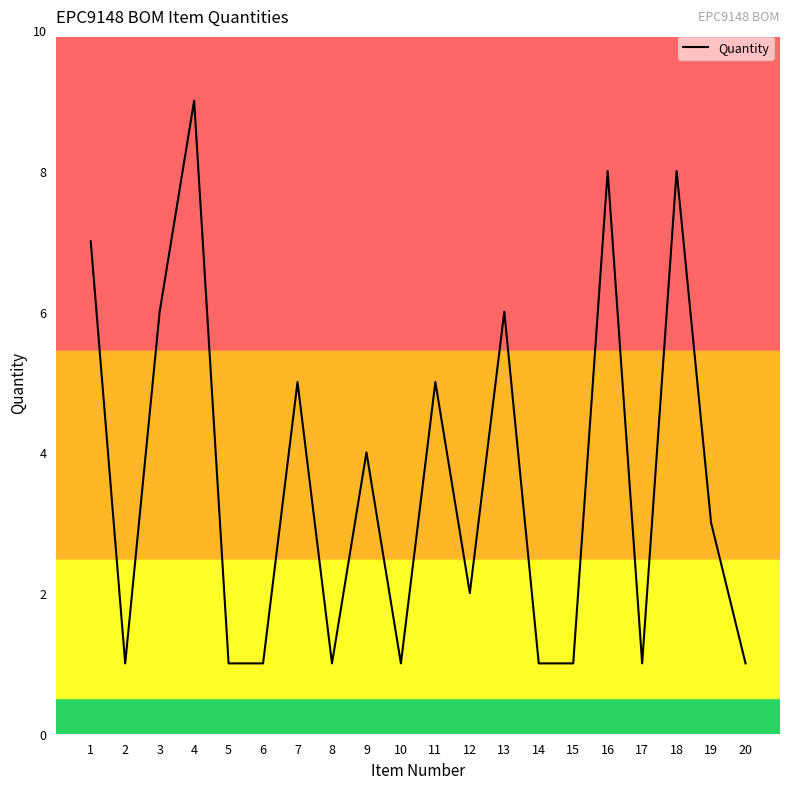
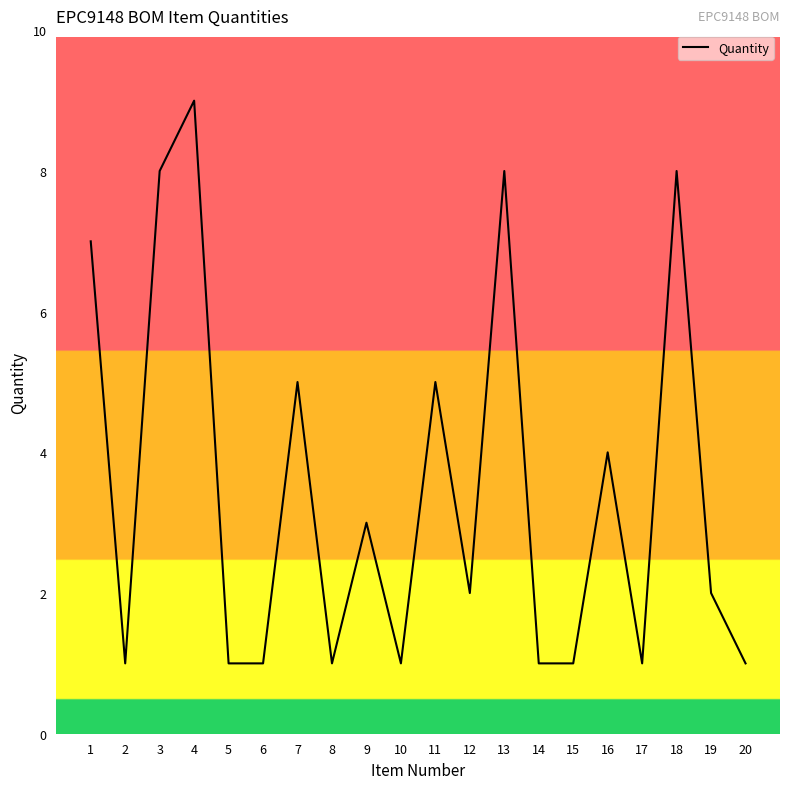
  {
    "1": 7,
    "2": 1,
-   "3": 6,
+   "3": 8,
    "4": 9,
    "5": 1,
    "6": 1,
    "7": 5,
    "8": 1,
-   "9": 4,
+   "9": 3,
    "10": 1,
    "11": 5,
    "12": 2,
-   "13": 6,
+   "13": 8,
    "14": 1,
    "15": 1,
-   "16": 8,
+   "16": 4,
    "17": 1,
    "18": 8,
-   "19": 3,
+   "19": 2,
    "20": 1
  }
